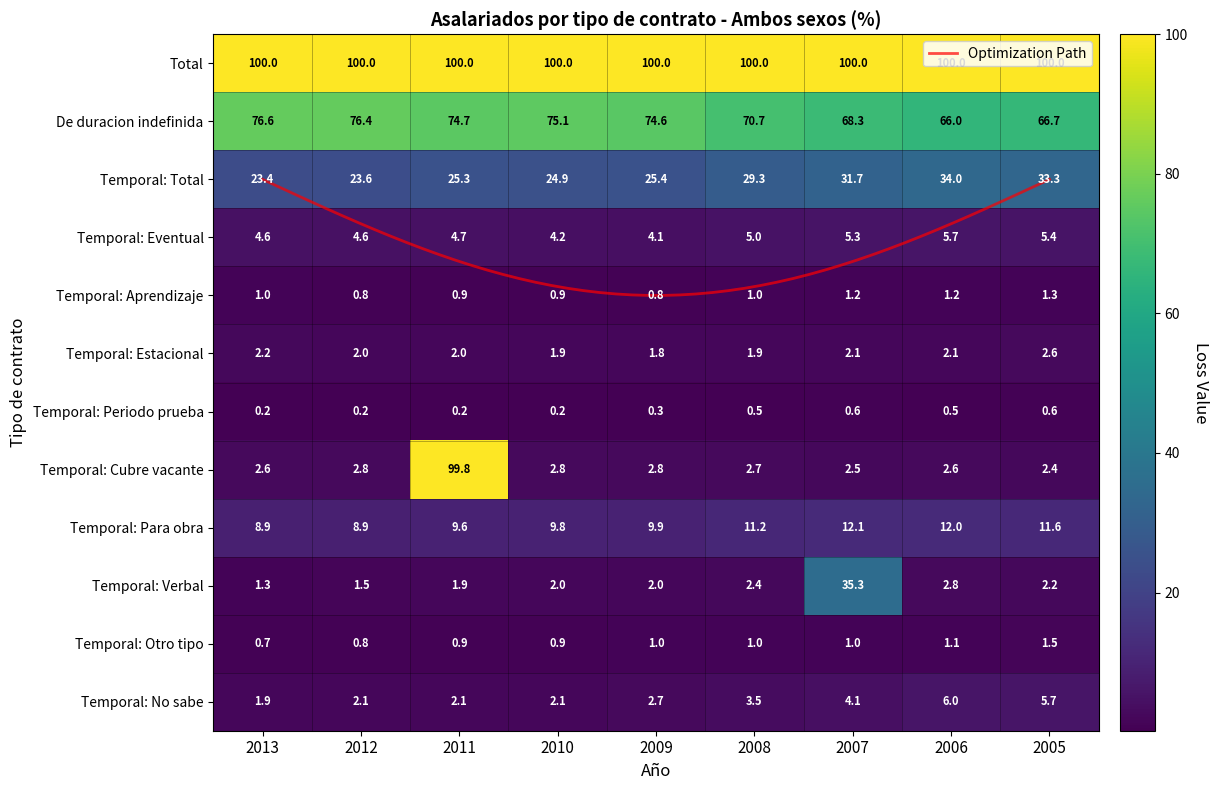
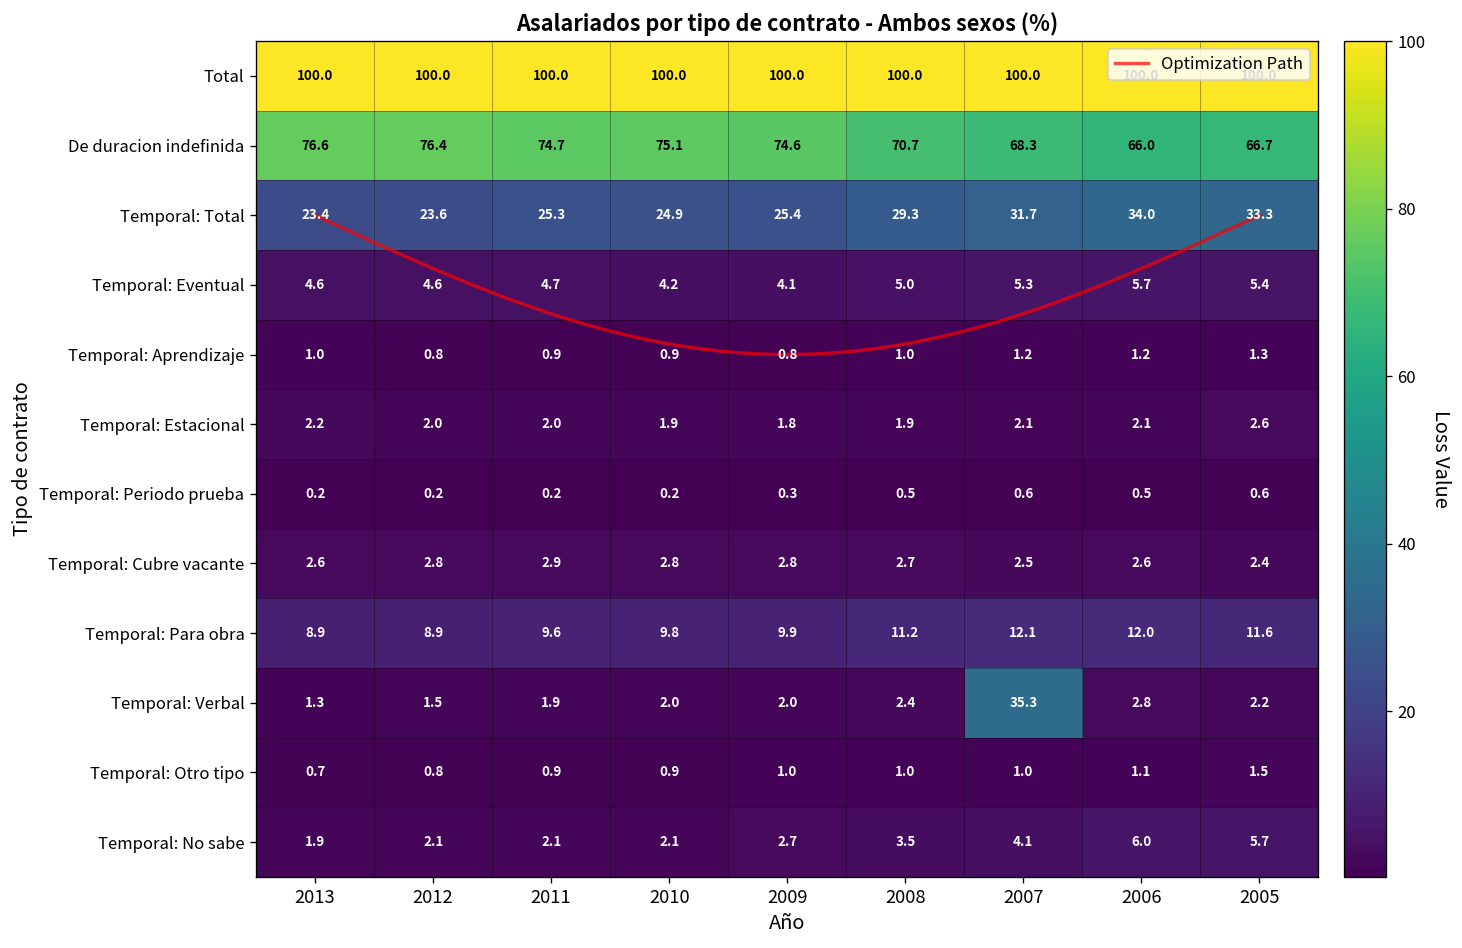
  {
    "Total": {
      "2013": 100.0,
      "2012": 100.0,
      "2011": 100.0,
      "2010": 100.0,
      "2009": 100.0,
      "2008": 100.0,
      "2007": 100.0
    },
    "De duracion indefinida": {
      "2013": 76.6,
      "2012": 76.4,
      "2011": 74.7,
      "2010": 75.1,
      "2009": 74.6,
      "2008": 70.7,
      "2007": 68.3,
      "2006": 66.0,
      "2005": 66.7
    },
    "Temporal: Total": {
      "2012": 23.6,
      "2011": 25.3,
      "2010": 24.9,
      "2009": 25.4,
      "2008": 29.3,
      "2007": 31.7,
      "2006": 34.0
    },
    "Temporal: Eventual": {
      "2013": 4.6,
      "2012": 4.6,
      "2011": 4.7,
      "2010": 4.2,
      "2009": 4.1,
      "2008": 5.0,
      "2007": 5.3,
      "2006": 5.7,
      "2005": 5.4
    },
    "Temporal: Aprendizaje": {
      "2013": 1.0,
      "2012": 0.8,
      "2011": 0.9,
      "2007": 1.2,
      "2006": 1.2,
      "2005": 1.3
    },
    "Temporal: Estacional": {
      "2013": 2.2,
      "2012": 2.0,
      "2011": 2.0,
      "2010": 1.9,
      "2009": 1.8,
      "2008": 1.9,
      "2007": 2.1,
      "2006": 2.1,
      "2005": 2.6
    },
    "Temporal: Periodo prueba": {
      "2013": 0.2,
      "2012": 0.2,
      "2011": 0.2,
      "2010": 0.2,
      "2009": 0.3,
      "2008": 0.5,
      "2007": 0.6,
      "2006": 0.5,
      "2005": 0.6
    },
    "Temporal: Cubre vacante": {
      "2013": 2.6,
      "2012": 2.8,
-     "2011": 99.8,
+     "2011": 2.9,
      "2010": 2.8,
      "2009": 2.8,
      "2008": 2.7,
      "2007": 2.5,
      "2006": 2.6,
      "2005": 2.4
    },
    "Temporal: Para obra": {
      "2013": 8.9,
      "2012": 8.9,
      "2011": 9.6,
      "2010": 9.8,
      "2009": 9.9,
      "2008": 11.2,
      "2007": 12.1,
      "2006": 12.0,
      "2005": 11.6
    },
    "Temporal: Verbal": {
      "2013": 1.3,
      "2012": 1.5,
      "2011": 1.9,
      "2010": 2.0,
      "2009": 2.0,
      "2008": 2.4,
      "2007": 35.3,
      "2006": 2.8,
      "2005": 2.2
    },
    "Temporal: Otro tipo": {
      "2013": 0.7,
      "2012": 0.8,
      "2011": 0.9,
      "2010": 0.9,
      "2009": 1.0,
      "2008": 1.0,
      "2007": 1.0,
      "2006": 1.1,
      "2005": 1.5
    },
    "Temporal: No sabe": {
      "2013": 1.9,
      "2012": 2.1,
      "2011": 2.1,
      "2010": 2.1,
      "2009": 2.7,
      "2008": 3.5,
      "2007": 4.1,
      "2006": 6.0,
      "2005": 5.7
    }
  }
